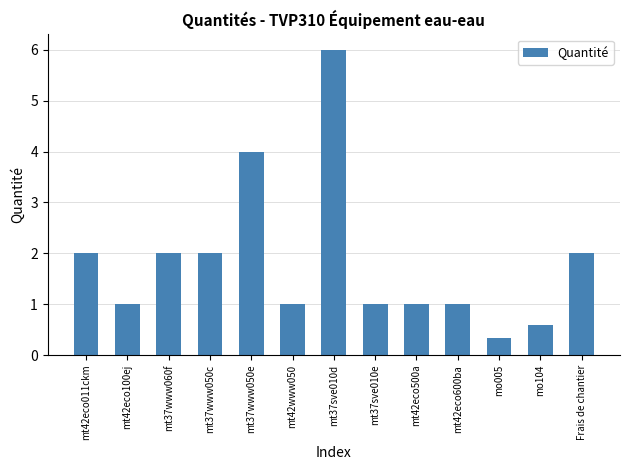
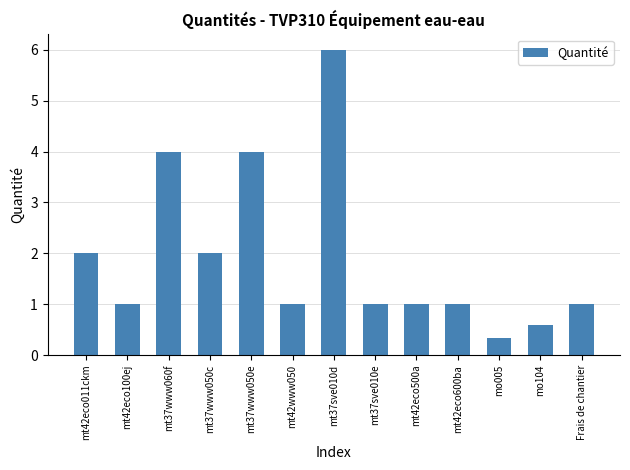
  {
    "mt42eco011ckm": 2,
    "mt42eco100ej": 1,
-   "mt37www060f": 2,
+   "mt37www060f": 4,
    "mt37www050c": 2,
    "mt37www050e": 4,
    "mt42www050": 1,
    "mt37sve010d": 6,
    "mt37sve010e": 1,
    "mt42eco500a": 1,
    "mt42eco600ba": 1,
    "mo005": 0.3,
    "mo104": 0.6,
-   "Frais de chantier": 2
+   "Frais de chantier": 1
  }
